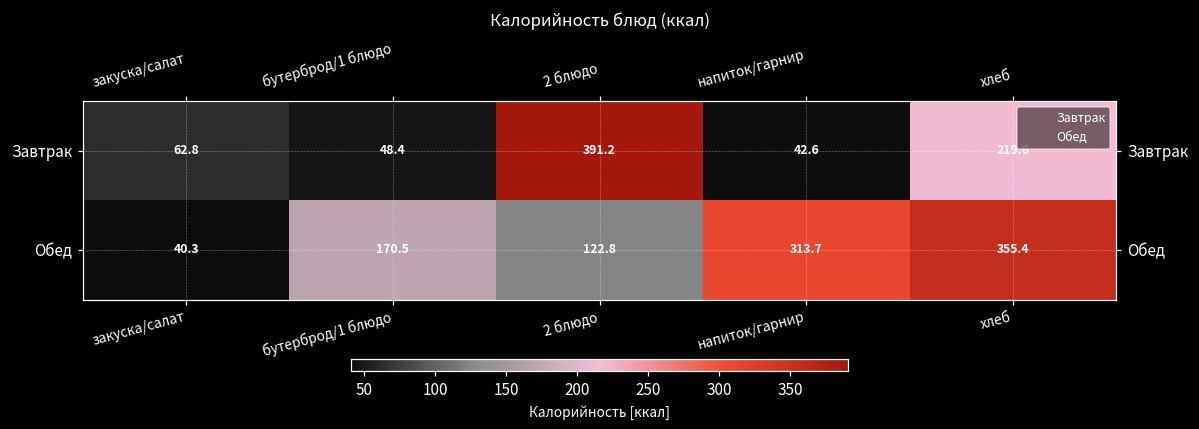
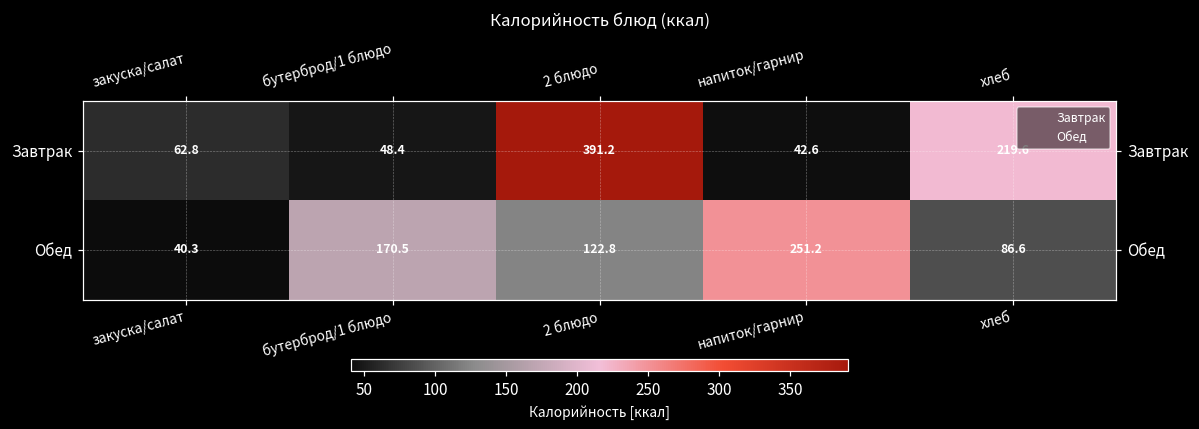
  {
    "Завтрак": {
      "закуска/салат": 62.8,
      "бутерброд/1 блюдо": 48.4,
      "2 блюдо": 391.2,
      "напиток/гарнир": 42.6
    },
    "Обед": {
      "закуска/салат": 40.3,
      "бутерброд/1 блюдо": 170.5,
      "2 блюдо": 122.8,
-     "напиток/гарнир": 313.7,
-     "хлеб": 355.4
+     "напиток/гарнир": 251.2,
+     "хлеб": 86.6
    }
  }
